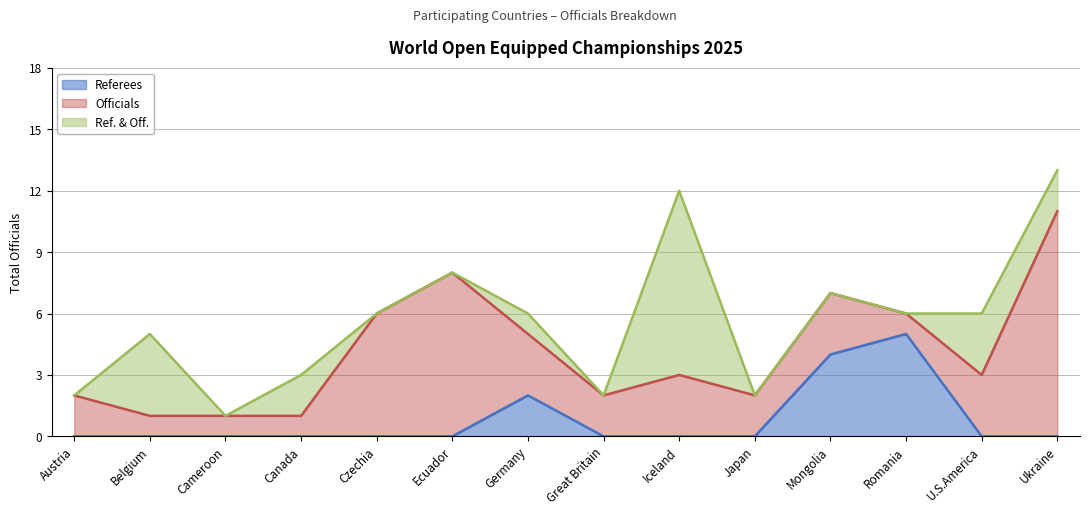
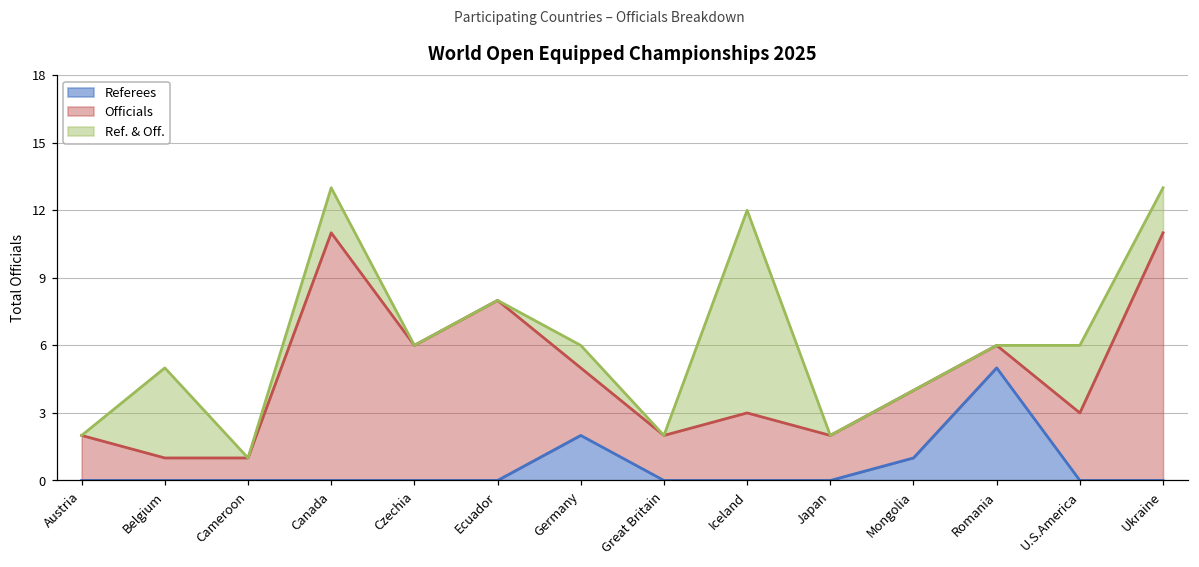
  {
    "Referees": {
      "Austria": 0,
      "Belgium": 0,
      "Cameroon": 0,
      "Canada": 0,
      "Czechia": 0,
      "Ecuador": 0,
      "Germany": 2,
      "Great Britain": 0,
      "Iceland": 0,
      "Japan": 0,
-     "Mongolia": 4,
+     "Mongolia": 1,
      "Romania": 5,
      "U.S.America": 0,
      "Ukraine": 0
    },
    "Officials": {
      "Belgium": 1,
-     "Canada": 1,
+     "Canada": 11,
      "Germany": 3,
      "Iceland": 3,
      "U.S.America": 3,
      "Ukraine": 11
    },
    "Ref. & Off.": {
      "Belgium": 4,
      "Canada": 2,
      "Germany": 1,
      "Iceland": 9,
      "U.S.America": 3,
      "Ukraine": 2
    }
  }
